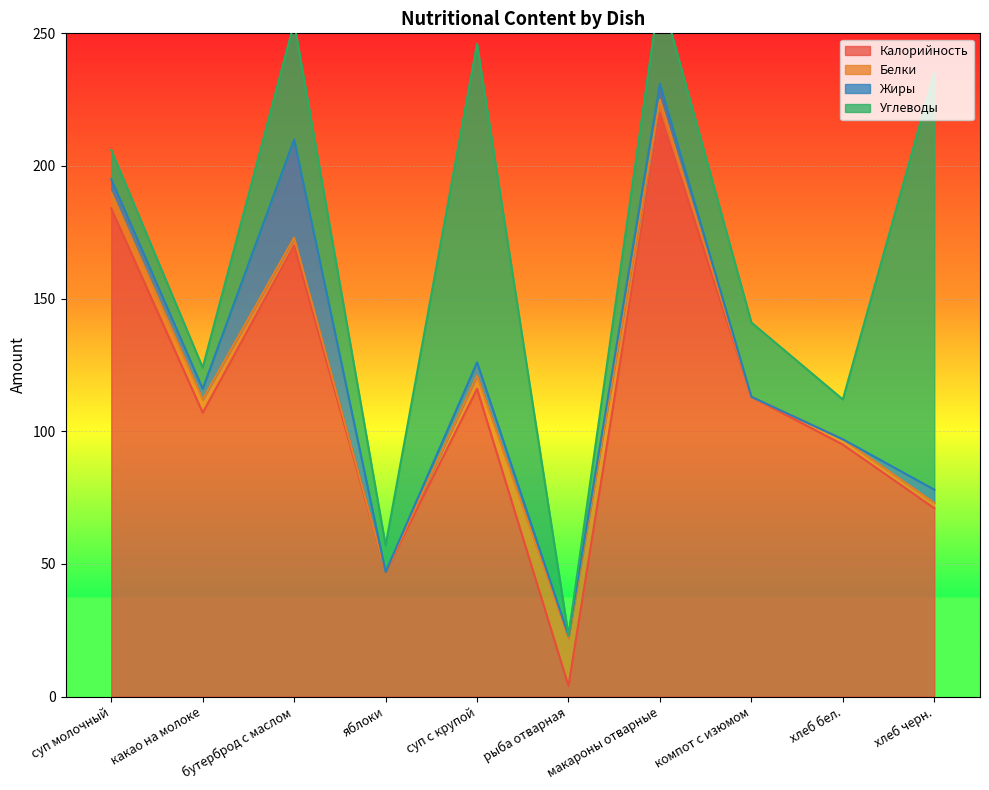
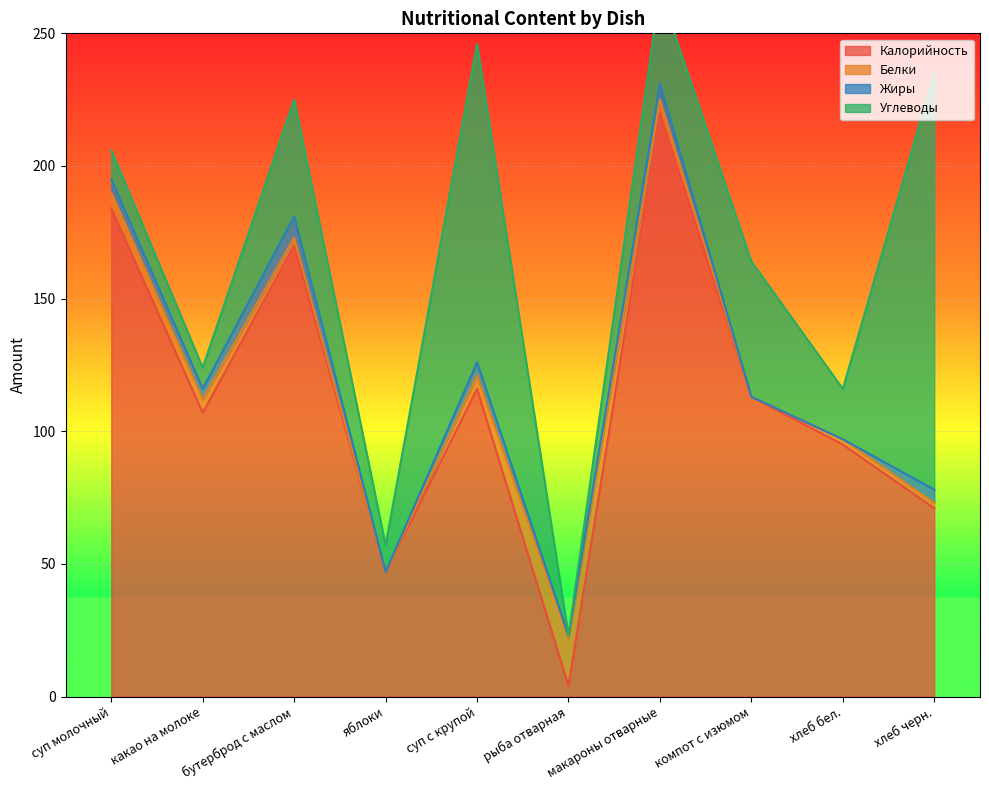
  {
    "Жиры": {
      "суп молочный": 5,
      "какао на молоке": 4,
-     "бутерброд с маслом": 37,
+     "бутерброд с маслом": 8,
      "суп с крупой": 5,
      "макароны отварные": 6,
      "хлеб черн.": 5
    },
    "Углеводы": {
      "суп молочный": 11,
      "какао на молоке": 8,
      "яблоки": 10,
      "суп с крупой": 120,
-     "компот с изюмом": 28,
-     "хлеб бел.": 15
+     "компот с изюмом": 51,
+     "хлеб бел.": 19
    }
  }
